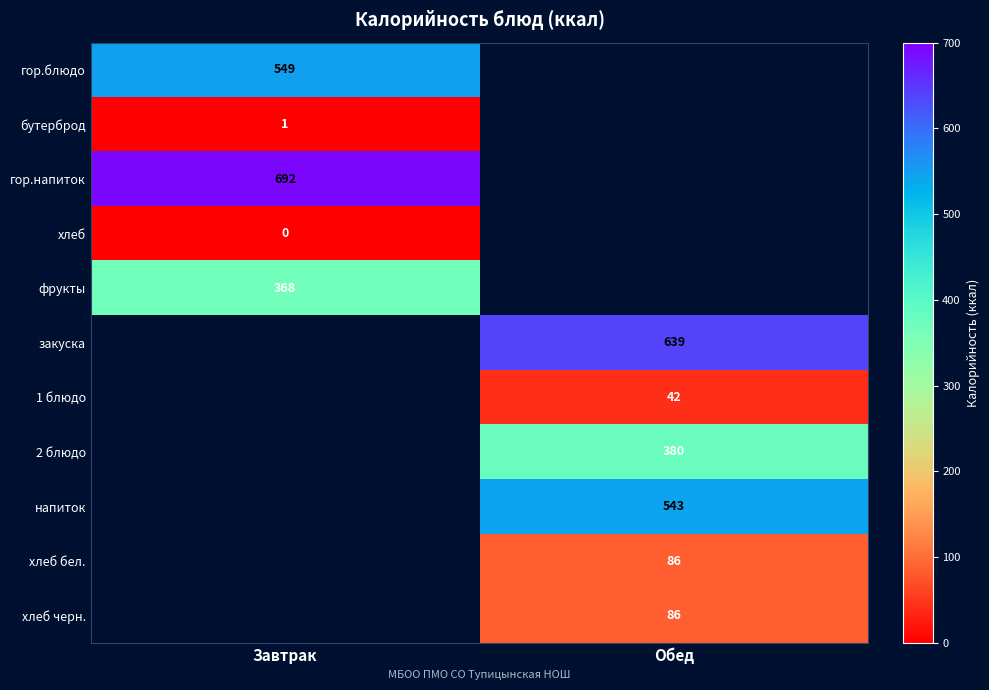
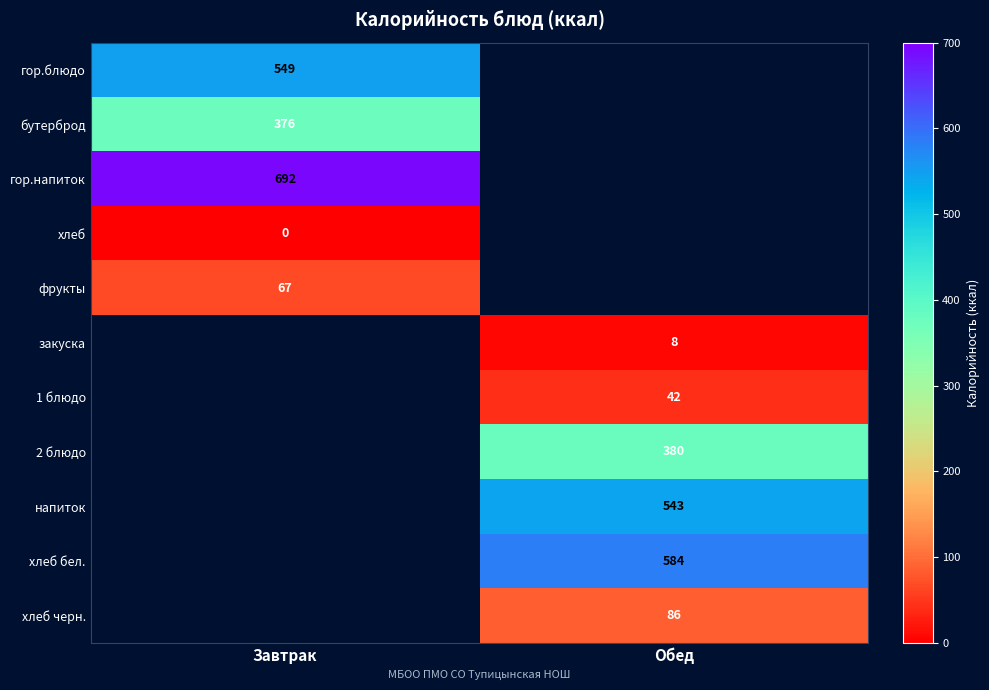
  {
    "гор.блюдо": {
      "Завтрак": 549
    },
    "бутерброд": {
-     "Завтрак": 1
+     "Завтрак": 376
    },
    "гор.напиток": {
      "Завтрак": 692
    },
    "хлеб": {
      "Завтрак": 0
    },
    "фрукты": {
-     "Завтрак": 368
+     "Завтрак": 67
    },
    "закуска": {
-     "Обед": 639
+     "Обед": 8
    },
    "1 блюдо": {
      "Обед": 42
    },
    "2 блюдо": {
      "Обед": 380
    },
    "напиток": {
      "Обед": 543
    },
    "хлеб бел.": {
-     "Обед": 86
+     "Обед": 584
    },
    "хлеб черн.": {
      "Обед": 86
    }
  }
